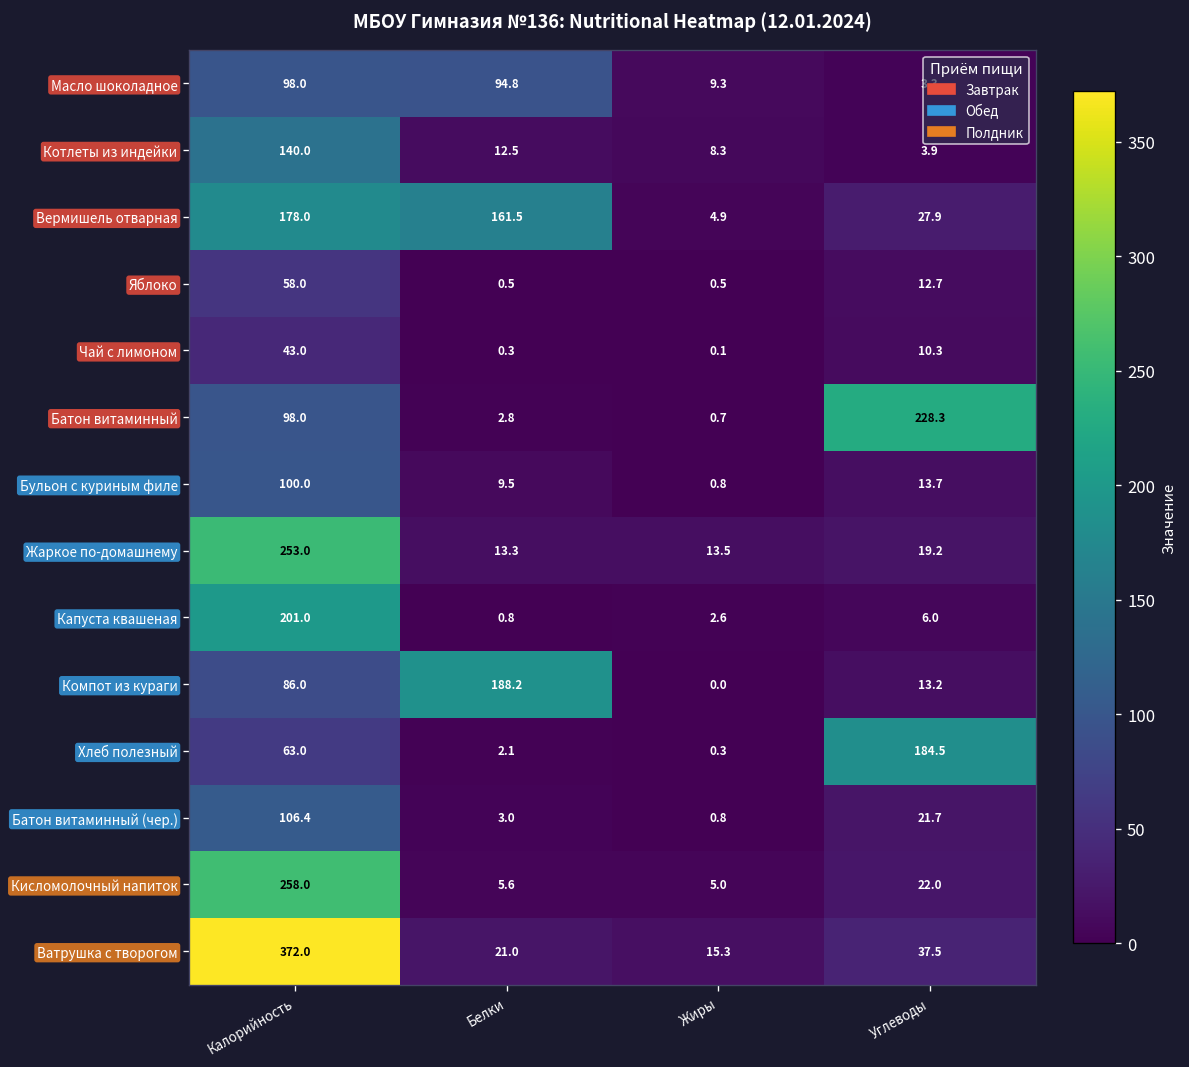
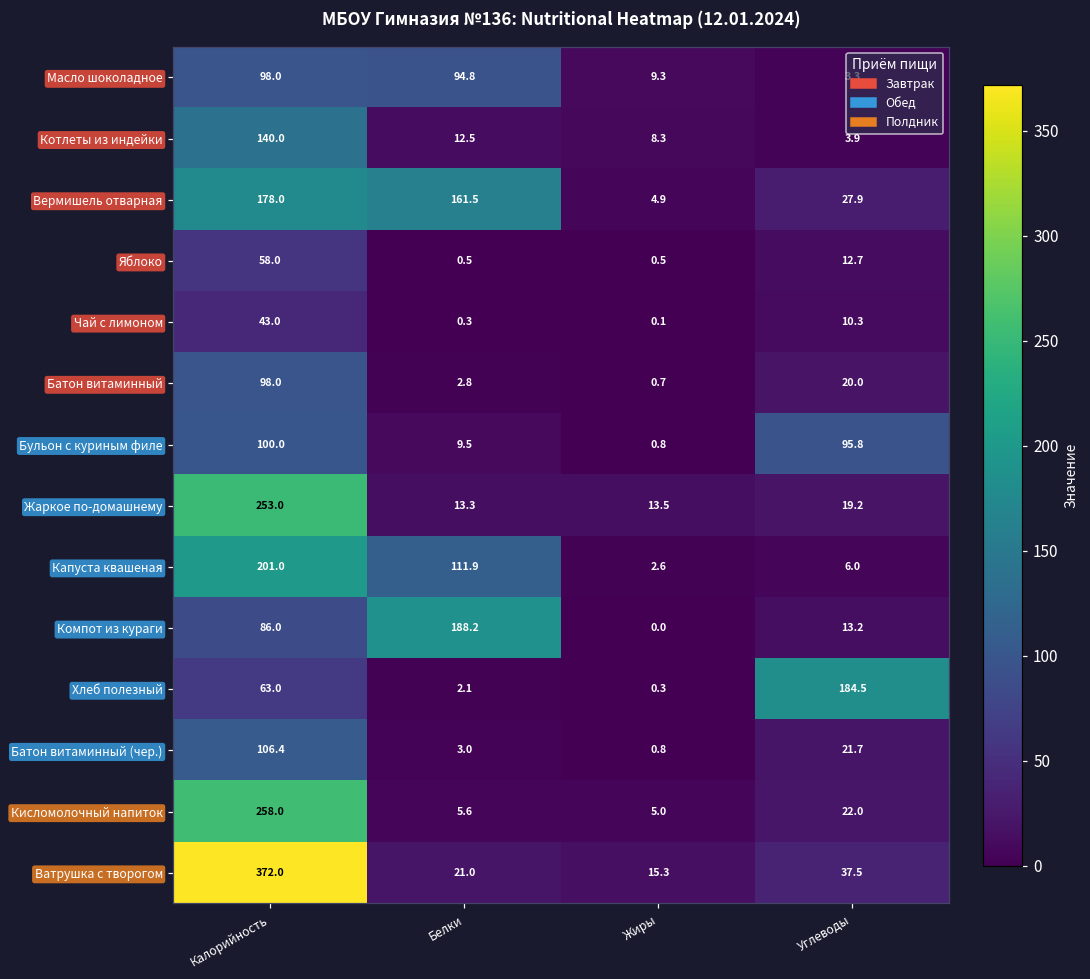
  {
    "Масло шоколадное": {
      "Калорийность": 98.0,
      "Белки": 94.8,
      "Жиры": 9.3
    },
    "Котлеты из индейки": {
      "Калорийность": 140.0,
      "Белки": 12.5,
      "Жиры": 8.3,
      "Углеводы": 3.9
    },
    "Вермишель отварная": {
      "Калорийность": 178.0,
      "Белки": 161.5,
      "Жиры": 4.9,
      "Углеводы": 27.9
    },
    "Яблоко": {
      "Калорийность": 58.0,
      "Белки": 0.5,
      "Жиры": 0.5,
      "Углеводы": 12.7
    },
    "Чай с лимоном": {
      "Калорийность": 43.0,
      "Белки": 0.3,
      "Жиры": 0.1,
      "Углеводы": 10.3
    },
    "Батон витаминный": {
      "Калорийность": 98.0,
      "Белки": 2.8,
      "Жиры": 0.7,
-     "Углеводы": 228.3
+     "Углеводы": 20.0
    },
    "Бульон с куриным филе": {
      "Калорийность": 100.0,
      "Белки": 9.5,
      "Жиры": 0.8,
-     "Углеводы": 13.7
+     "Углеводы": 95.8
    },
    "Жаркое по-домашнему": {
      "Калорийность": 253.0,
      "Белки": 13.3,
      "Жиры": 13.5,
      "Углеводы": 19.2
    },
    "Капуста квашеная": {
      "Калорийность": 201.0,
-     "Белки": 0.8,
+     "Белки": 111.9,
      "Жиры": 2.6,
      "Углеводы": 6.0
    },
    "Компот из кураги": {
      "Калорийность": 86.0,
      "Белки": 188.2,
      "Жиры": 0.0,
      "Углеводы": 13.2
    },
    "Хлеб полезный": {
      "Калорийность": 63.0,
      "Белки": 2.1,
      "Жиры": 0.3,
      "Углеводы": 184.5
    },
    "Батон витаминный (чер.)": {
      "Калорийность": 106.4,
      "Белки": 3.0,
      "Жиры": 0.8,
      "Углеводы": 21.7
    },
    "Кисломолочный напиток": {
      "Калорийность": 258.0,
      "Белки": 5.6,
      "Жиры": 5.0,
      "Углеводы": 22.0
    },
    "Ватрушка с творогом": {
      "Калорийность": 372.0,
      "Белки": 21.0,
      "Жиры": 15.3,
      "Углеводы": 37.5
    }
  }
